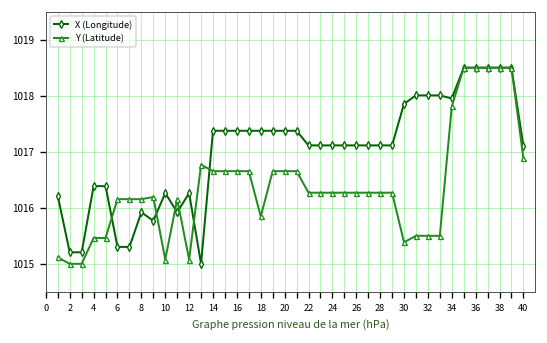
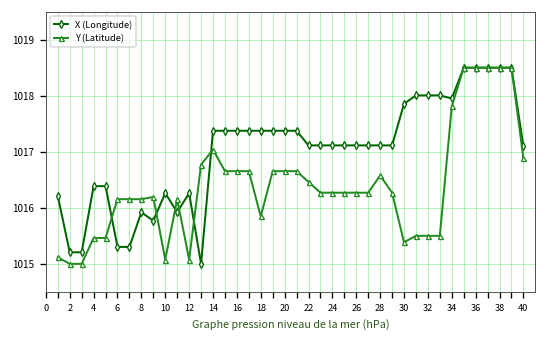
  {
    "X (Longitude)": {
      "2": 1015.2,
      "4": 1016.4,
      "6": 1015.3,
      "8": 1015.9,
      "10": 1016.3,
      "12": 1016.3,
      "14": 1017.4,
      "16": 1017.4,
      "18": 1017.4,
      "20": 1017.4,
      "22": 1017.1,
      "24": 1017.1,
      "26": 1017.1,
      "28": 1017.1,
      "30": 1017.9,
      "32": 1018.0,
      "34": 1018.0,
      "40": 1017.1
    },
    "Y (Latitude)": {
      "2": 1015.0,
      "4": 1015.5,
      "6": 1016.2,
      "8": 1016.2,
      "10": 1015.1,
      "12": 1015.1,
-     "14": 1016.7,
+     "14": 1017.0,
      "16": 1016.7,
      "18": 1015.8,
      "20": 1016.7,
-     "22": 1016.3,
+     "22": 1016.5,
      "24": 1016.3,
      "26": 1016.3,
-     "28": 1016.3,
+     "28": 1016.6,
      "30": 1015.4,
      "32": 1015.5,
      "34": 1017.8,
      "40": 1016.9
    }
  }
